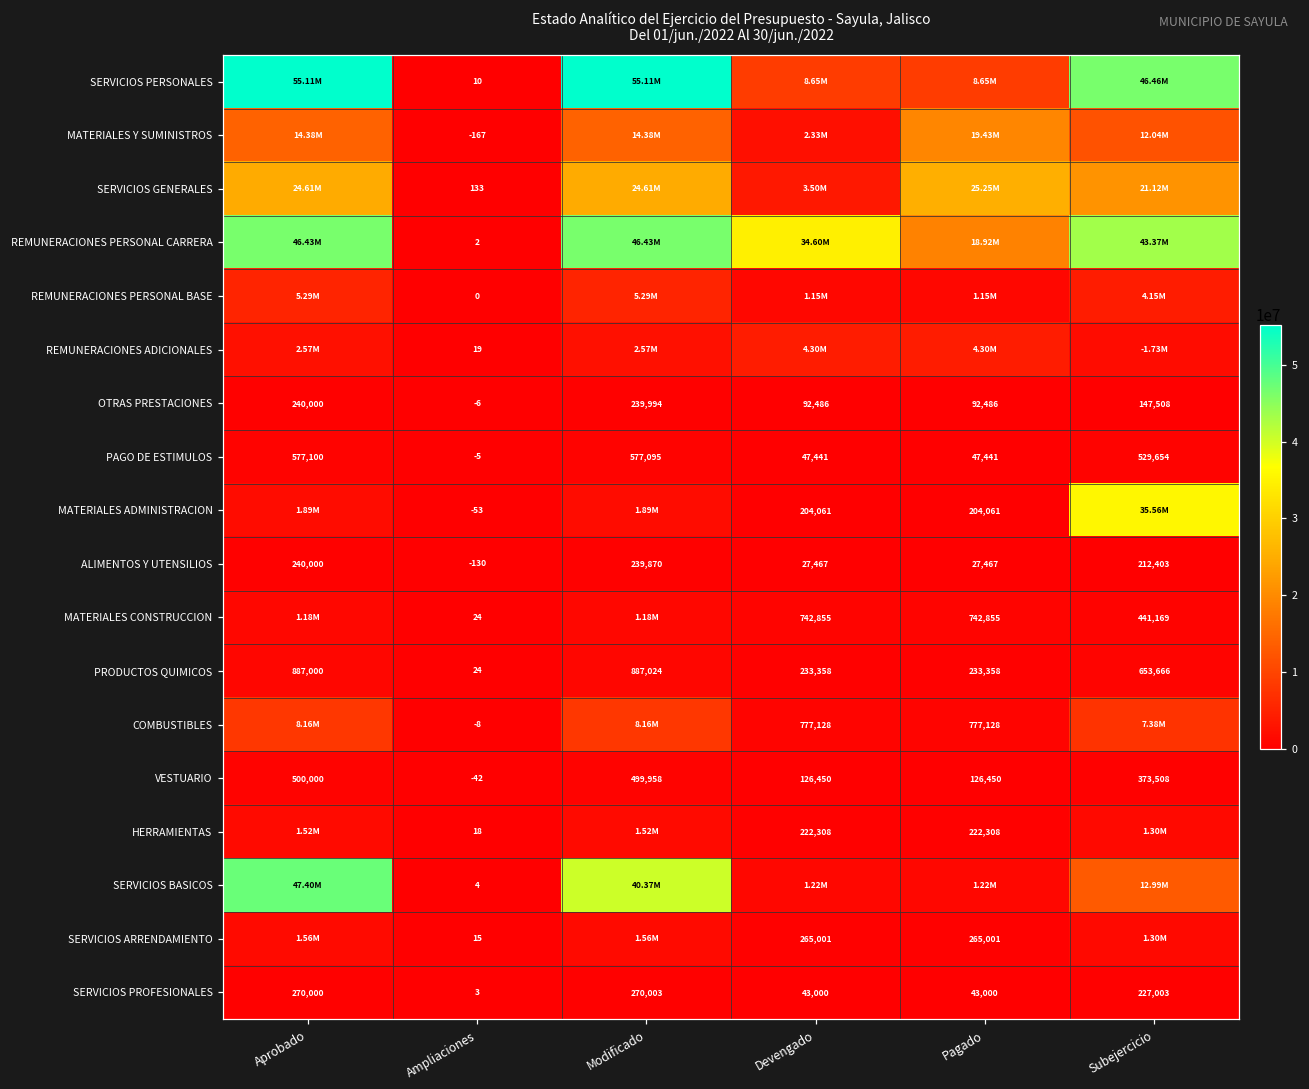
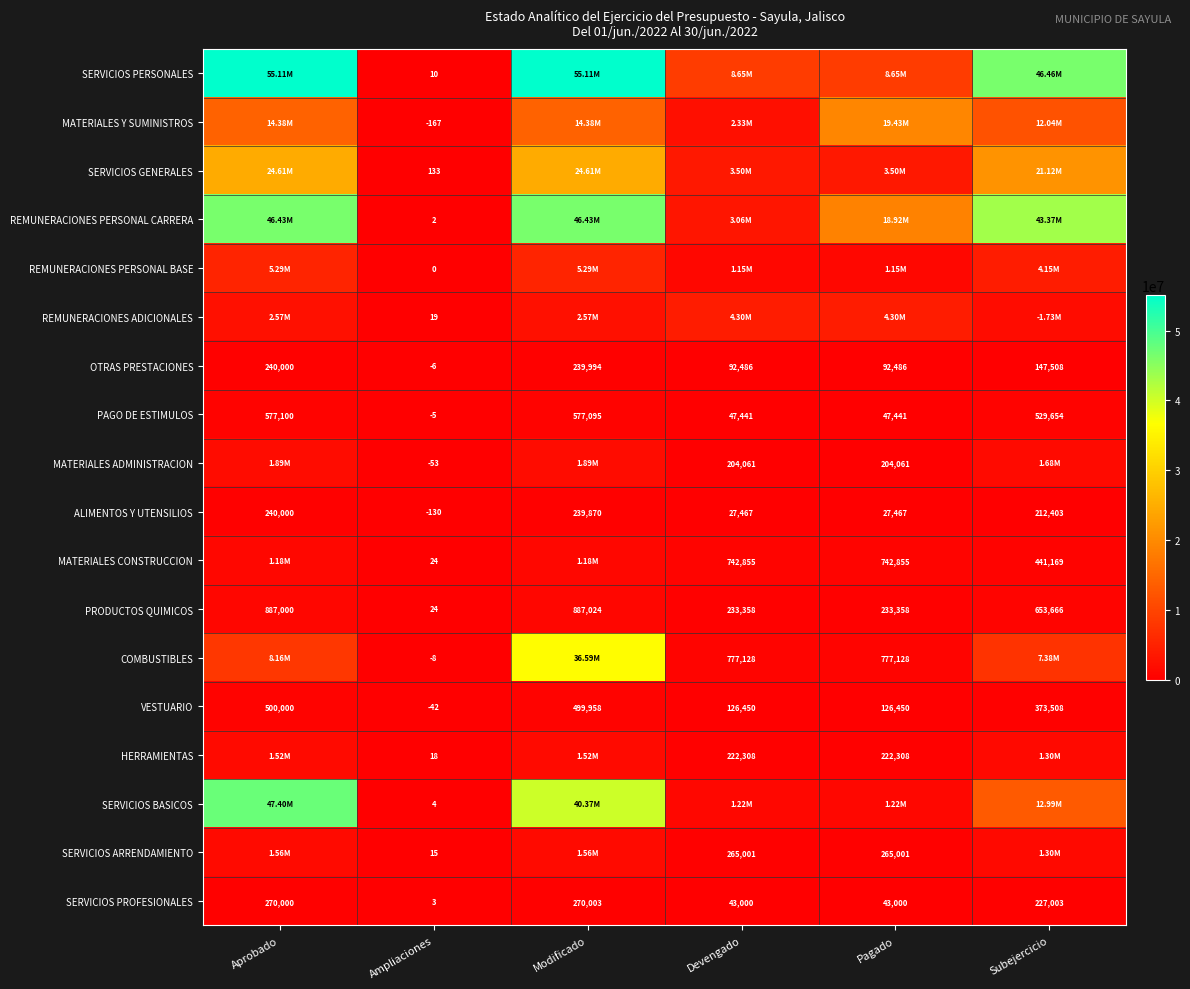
  {
    "SERVICIOS PERSONALES": {
      "Aprobado": "55.11M",
      "Ampliaciones": "10",
      "Modificado": "55.11M",
      "Devengado": "8.65M",
      "Pagado": "8.65M",
      "Subejercicio": "46.46M"
    },
    "MATERIALES Y SUMINISTROS": {
      "Aprobado": "14.38M",
      "Ampliaciones": "-167",
      "Modificado": "14.38M",
      "Devengado": "2.33M",
      "Pagado": "19.43M",
      "Subejercicio": "12.04M"
    },
    "SERVICIOS GENERALES": {
      "Aprobado": "24.61M",
      "Ampliaciones": "133",
      "Modificado": "24.61M",
      "Devengado": "3.50M",
-     "Pagado": "25.25M",
+     "Pagado": "3.50M",
      "Subejercicio": "21.12M"
    },
    "REMUNERACIONES PERSONAL CARRERA": {
      "Aprobado": "46.43M",
      "Ampliaciones": "2",
      "Modificado": "46.43M",
-     "Devengado": "34.60M",
+     "Devengado": "3.06M",
      "Pagado": "18.92M",
      "Subejercicio": "43.37M"
    },
    "REMUNERACIONES PERSONAL BASE": {
      "Aprobado": "5.29M",
      "Ampliaciones": "0",
      "Modificado": "5.29M",
      "Devengado": "1.15M",
      "Pagado": "1.15M",
      "Subejercicio": "4.15M"
    },
    "REMUNERACIONES ADICIONALES": {
      "Aprobado": "2.57M",
      "Ampliaciones": "19",
      "Modificado": "2.57M",
      "Devengado": "4.30M",
      "Pagado": "4.30M",
      "Subejercicio": "-1.73M"
    },
    "OTRAS PRESTACIONES": {
      "Aprobado": "240,000",
      "Ampliaciones": "-6",
      "Modificado": "239,994",
      "Devengado": "92,486",
      "Pagado": "92,486",
      "Subejercicio": "147,508"
    },
    "PAGO DE ESTIMULOS": {
      "Aprobado": "577,100",
      "Ampliaciones": "-5",
      "Modificado": "577,095",
      "Devengado": "47,441",
      "Pagado": "47,441",
      "Subejercicio": "529,654"
    },
    "MATERIALES ADMINISTRACION": {
      "Aprobado": "1.89M",
      "Ampliaciones": "-53",
      "Modificado": "1.89M",
      "Devengado": "204,061",
      "Pagado": "204,061",
-     "Subejercicio": "35.56M"
+     "Subejercicio": "1.68M"
    },
    "ALIMENTOS Y UTENSILIOS": {
      "Aprobado": "240,000",
      "Ampliaciones": "-130",
      "Modificado": "239,870",
      "Devengado": "27,467",
      "Pagado": "27,467",
      "Subejercicio": "212,403"
    },
    "MATERIALES CONSTRUCCION": {
      "Aprobado": "1.18M",
      "Ampliaciones": "24",
      "Modificado": "1.18M",
      "Devengado": "742,855",
      "Pagado": "742,855",
      "Subejercicio": "441,169"
    },
    "PRODUCTOS QUIMICOS": {
      "Aprobado": "887,000",
      "Ampliaciones": "24",
      "Modificado": "887,024",
      "Devengado": "233,358",
      "Pagado": "233,358",
      "Subejercicio": "653,666"
    },
    "COMBUSTIBLES": {
      "Aprobado": "8.16M",
      "Ampliaciones": "-8",
-     "Modificado": "8.16M",
+     "Modificado": "36.59M",
      "Devengado": "777,128",
      "Pagado": "777,128",
      "Subejercicio": "7.38M"
    },
    "VESTUARIO": {
      "Aprobado": "500,000",
      "Ampliaciones": "-42",
      "Modificado": "499,958",
      "Devengado": "126,450",
      "Pagado": "126,450",
      "Subejercicio": "373,508"
    },
    "HERRAMIENTAS": {
      "Aprobado": "1.52M",
      "Ampliaciones": "18",
      "Modificado": "1.52M",
      "Devengado": "222,308",
      "Pagado": "222,308",
      "Subejercicio": "1.30M"
    },
    "SERVICIOS BASICOS": {
      "Aprobado": "47.40M",
      "Ampliaciones": "4",
      "Modificado": "40.37M",
      "Devengado": "1.22M",
      "Pagado": "1.22M",
      "Subejercicio": "12.99M"
    },
    "SERVICIOS ARRENDAMIENTO": {
      "Aprobado": "1.56M",
      "Ampliaciones": "15",
      "Modificado": "1.56M",
      "Devengado": "265,001",
      "Pagado": "265,001",
      "Subejercicio": "1.30M"
    },
    "SERVICIOS PROFESIONALES": {
      "Aprobado": "270,000",
      "Ampliaciones": "3",
      "Modificado": "270,003",
      "Devengado": "43,000",
      "Pagado": "43,000",
      "Subejercicio": "227,003"
    }
  }
